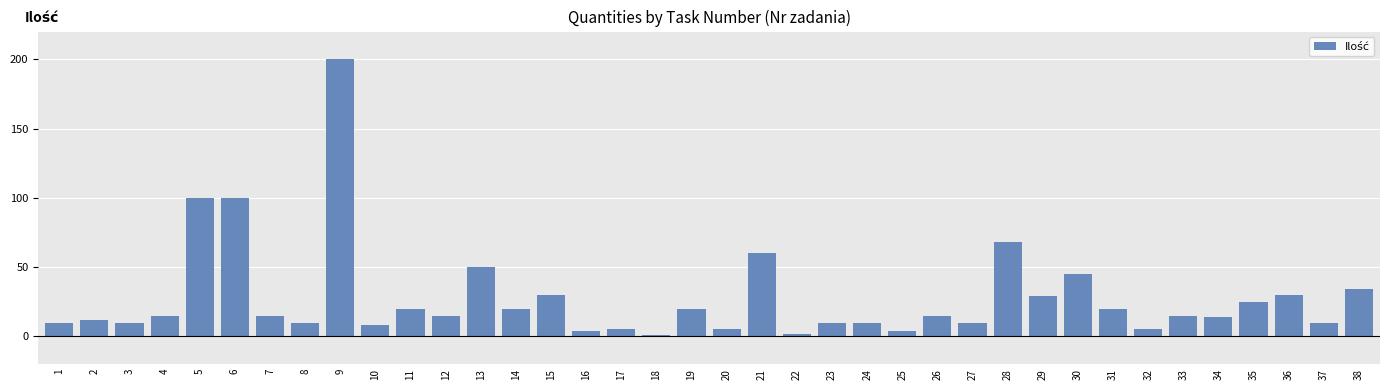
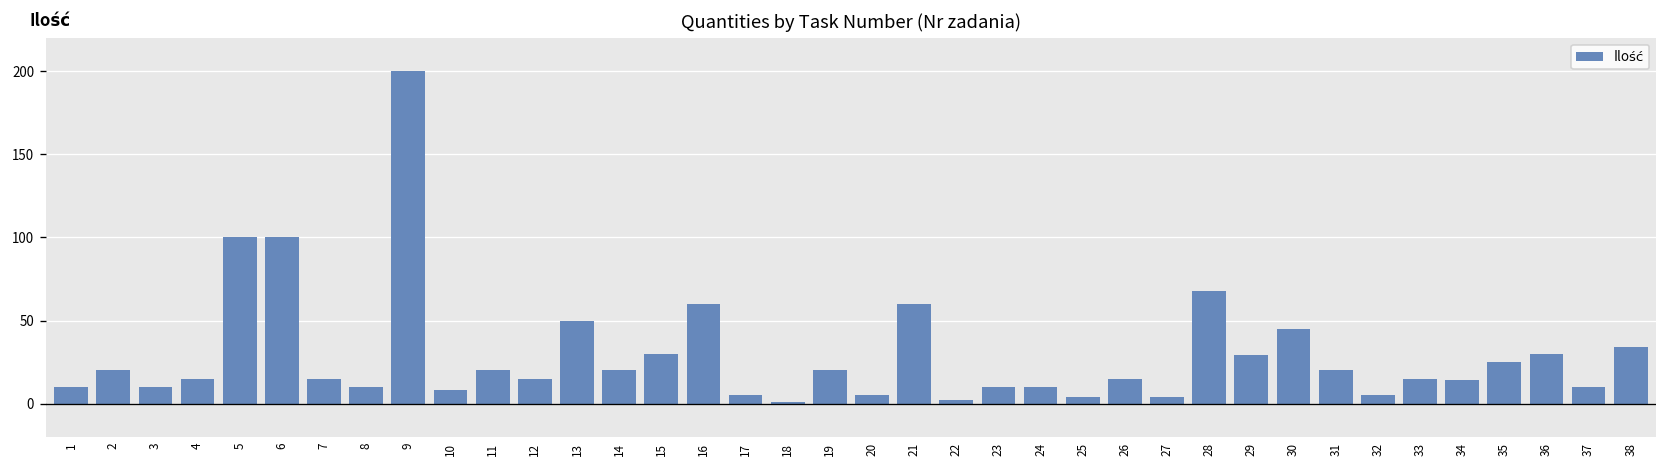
  {
    "1": 10,
-   "2": 12,
+   "2": 20,
    "3": 10,
    "4": 15,
    "5": 100,
    "6": 100,
    "7": 15,
    "8": 10,
    "9": 200,
    "10": 8,
    "11": 20,
    "12": 15,
    "13": 50,
    "14": 20,
    "15": 30,
-   "16": 4,
+   "16": 60,
    "17": 5,
    "19": 20,
    "20": 5,
    "21": 60,
    "22": 2,
    "23": 10,
    "24": 10,
    "25": 4,
    "26": 15,
-   "27": 10,
+   "27": 4,
    "28": 68,
    "29": 29,
    "30": 45,
    "31": 20,
    "32": 5,
    "33": 15,
    "34": 14,
    "35": 25,
    "36": 30,
    "37": 10,
    "38": 34
  }
